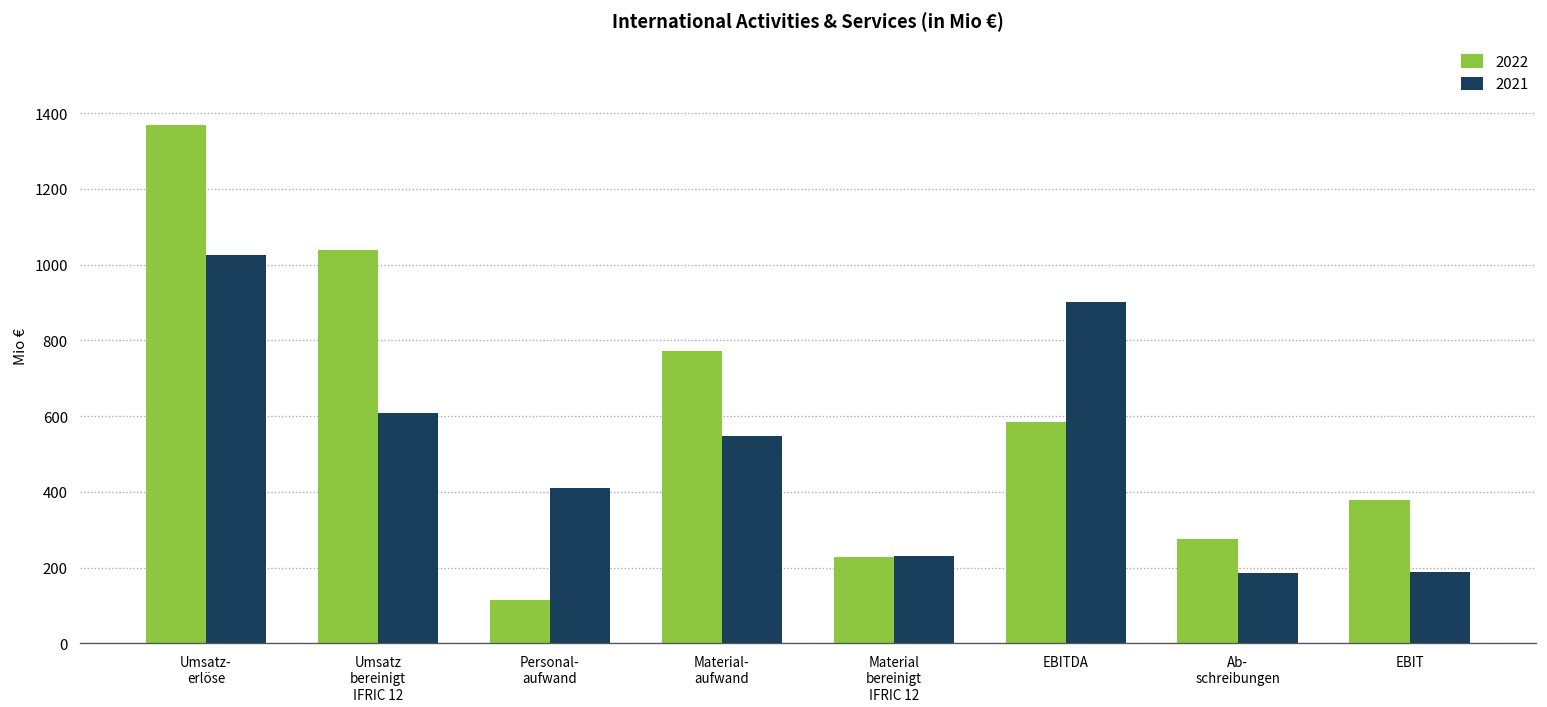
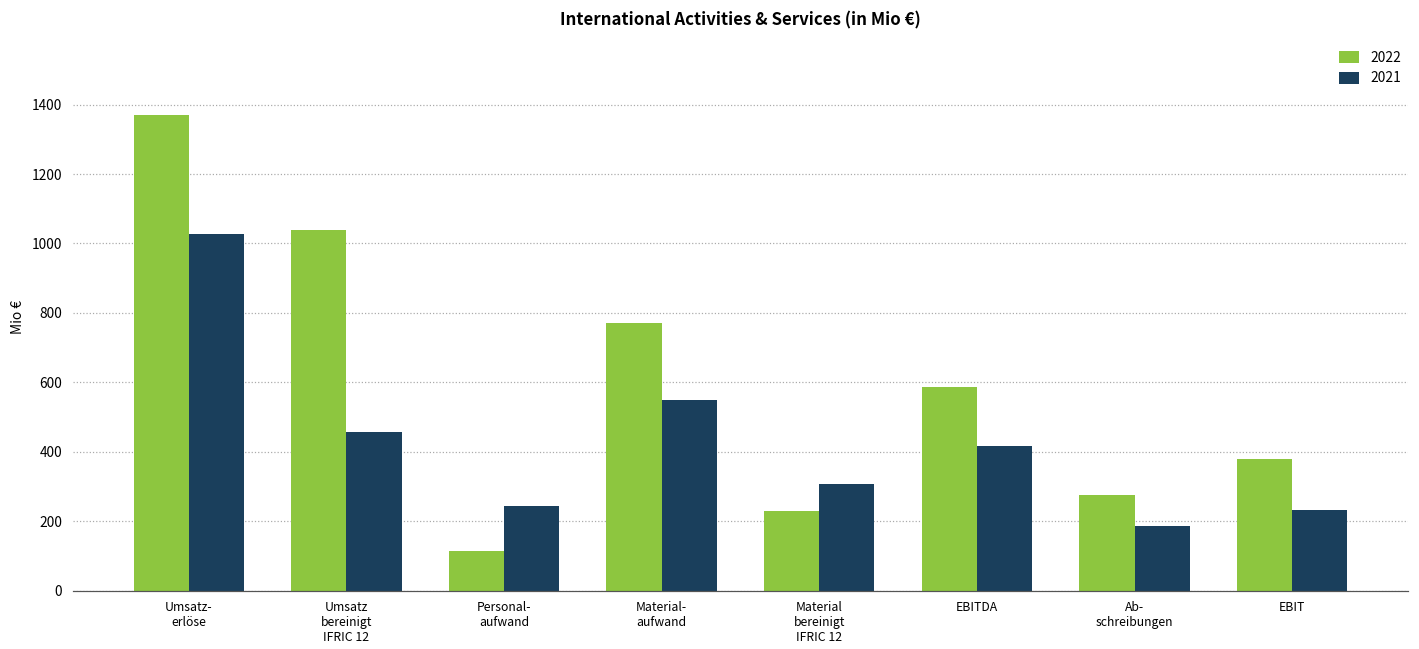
  {
    "2022": {
      "Umsatz- erlöse": 1370,
      "Umsatz bereinigt IFRIC 12": 1040,
      "Personal- aufwand": 110,
      "Material- aufwand": 770,
      "Material bereinigt IFRIC 12": 230,
      "EBITDA": 590,
      "Ab- schreibungen": 280,
      "EBIT": 380
    },
    "2021": {
      "Umsatz- erlöse": 1030,
-     "Umsatz bereinigt IFRIC 12": 610,
-     "Personal- aufwand": 410,
+     "Umsatz bereinigt IFRIC 12": 460,
+     "Personal- aufwand": 240,
      "Material- aufwand": 550,
-     "Material bereinigt IFRIC 12": 230,
-     "EBITDA": 900,
+     "Material bereinigt IFRIC 12": 310,
+     "EBITDA": 420,
      "Ab- schreibungen": 190,
-     "EBIT": 190
+     "EBIT": 230
    }
  }
